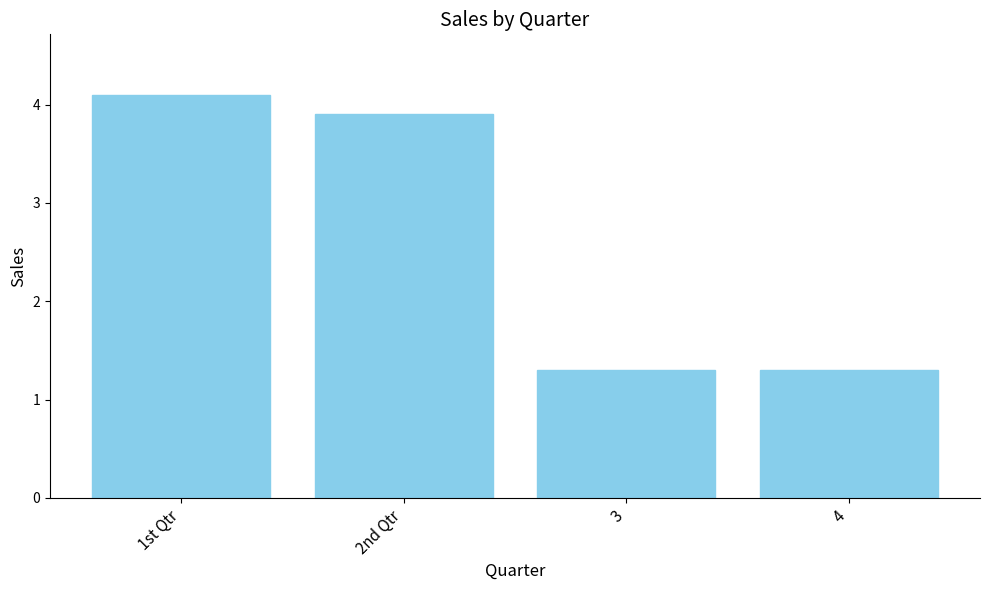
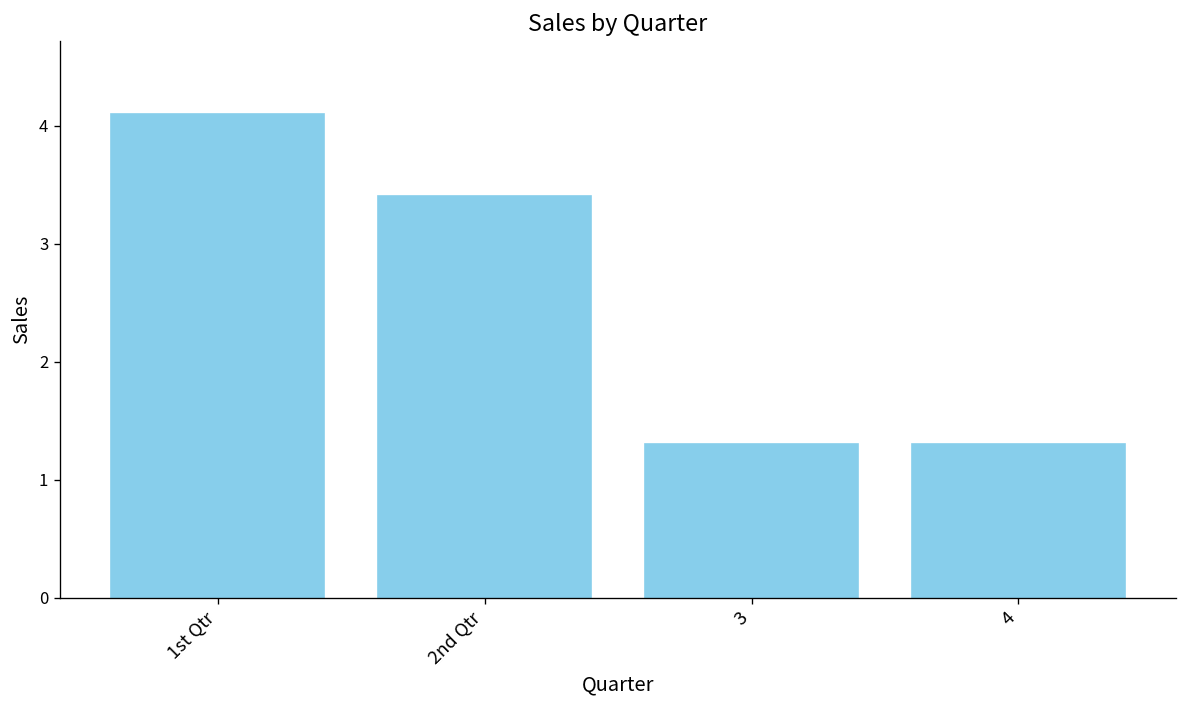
  {
    "1st Qtr": 4.1,
-   "2nd Qtr": 3.9,
+   "2nd Qtr": 3.4,
    "3": 1.3,
    "4": 1.3
  }
